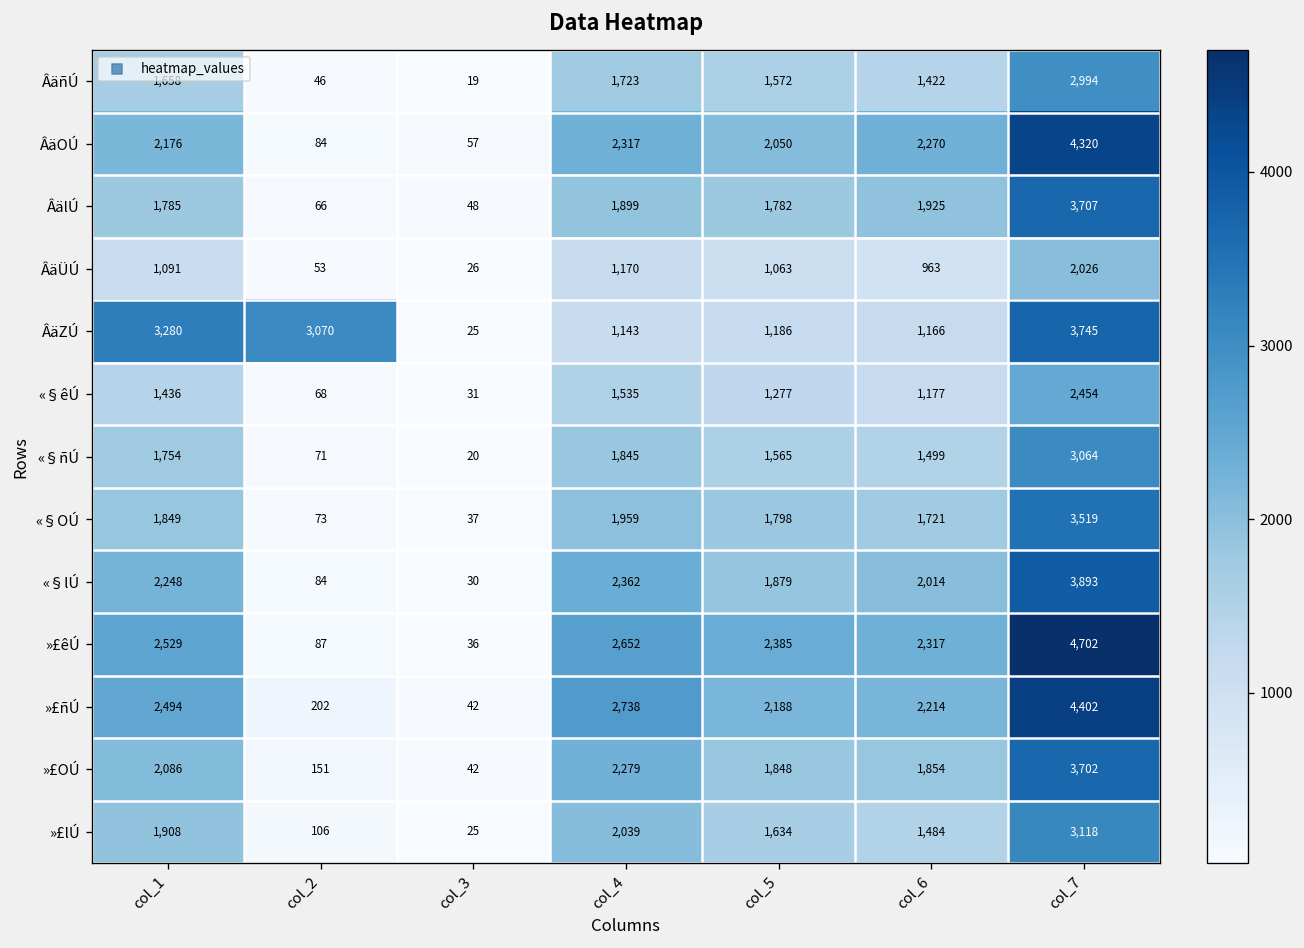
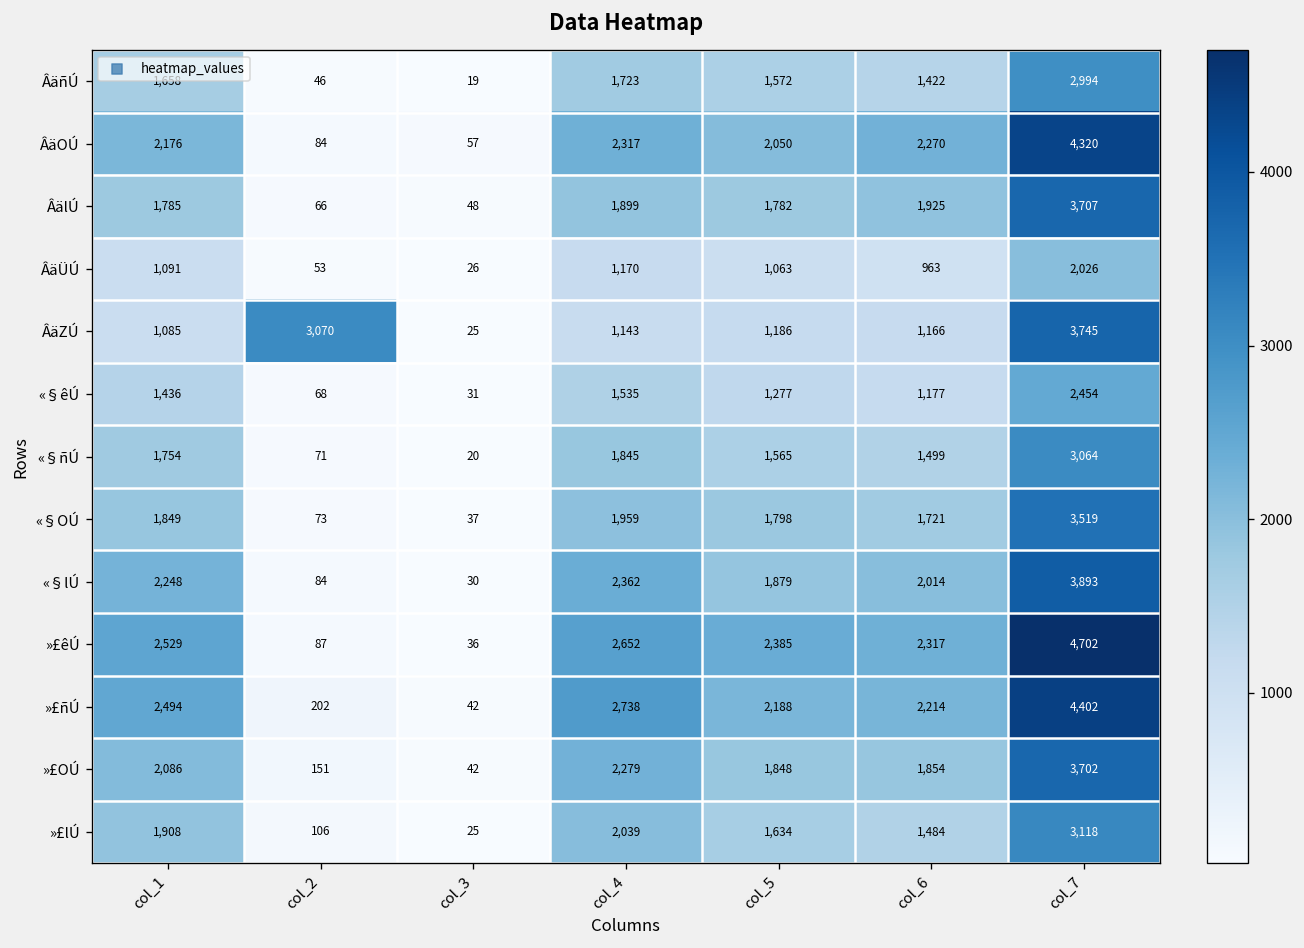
  {
    "ÂäñÚ": {
      "col_2": "46",
      "col_3": "19",
      "col_4": "1,723",
      "col_5": "1,572",
      "col_6": "1,422",
      "col_7": "2,994"
    },
    "ÂäOÚ": {
      "col_1": "2,176",
      "col_2": "84",
      "col_3": "57",
      "col_4": "2,317",
      "col_5": "2,050",
      "col_6": "2,270",
      "col_7": "4,320"
    },
    "ÂälÚ": {
      "col_1": "1,785",
      "col_2": "66",
      "col_3": "48",
      "col_4": "1,899",
      "col_5": "1,782",
      "col_6": "1,925",
      "col_7": "3,707"
    },
    "ÂäÜÚ": {
      "col_1": "1,091",
      "col_2": "53",
      "col_3": "26",
      "col_4": "1,170",
      "col_5": "1,063",
      "col_6": "963",
      "col_7": "2,026"
    },
    "ÂäZÚ": {
-     "col_1": "3,280",
+     "col_1": "1,085",
      "col_2": "3,070",
      "col_3": "25",
      "col_4": "1,143",
      "col_5": "1,186",
      "col_6": "1,166",
      "col_7": "3,745"
    },
    "«§êÚ": {
      "col_1": "1,436",
      "col_2": "68",
      "col_3": "31",
      "col_4": "1,535",
      "col_5": "1,277",
      "col_6": "1,177",
      "col_7": "2,454"
    },
    "«§ñÚ": {
      "col_1": "1,754",
      "col_2": "71",
      "col_3": "20",
      "col_4": "1,845",
      "col_5": "1,565",
      "col_6": "1,499",
      "col_7": "3,064"
    },
    "«§OÚ": {
      "col_1": "1,849",
      "col_2": "73",
      "col_3": "37",
      "col_4": "1,959",
      "col_5": "1,798",
      "col_6": "1,721",
      "col_7": "3,519"
    },
    "«§lÚ": {
      "col_1": "2,248",
      "col_2": "84",
      "col_3": "30",
      "col_4": "2,362",
      "col_5": "1,879",
      "col_6": "2,014",
      "col_7": "3,893"
    },
    "»£êÚ": {
      "col_1": "2,529",
      "col_2": "87",
      "col_3": "36",
      "col_4": "2,652",
      "col_5": "2,385",
      "col_6": "2,317",
      "col_7": "4,702"
    },
    "»£ñÚ": {
      "col_1": "2,494",
      "col_2": "202",
      "col_3": "42",
      "col_4": "2,738",
      "col_5": "2,188",
      "col_6": "2,214",
      "col_7": "4,402"
    },
    "»£OÚ": {
      "col_1": "2,086",
      "col_2": "151",
      "col_3": "42",
      "col_4": "2,279",
      "col_5": "1,848",
      "col_6": "1,854",
      "col_7": "3,702"
    },
    "»£lÚ": {
      "col_1": "1,908",
      "col_2": "106",
      "col_3": "25",
      "col_4": "2,039",
      "col_5": "1,634",
      "col_6": "1,484",
      "col_7": "3,118"
    }
  }
